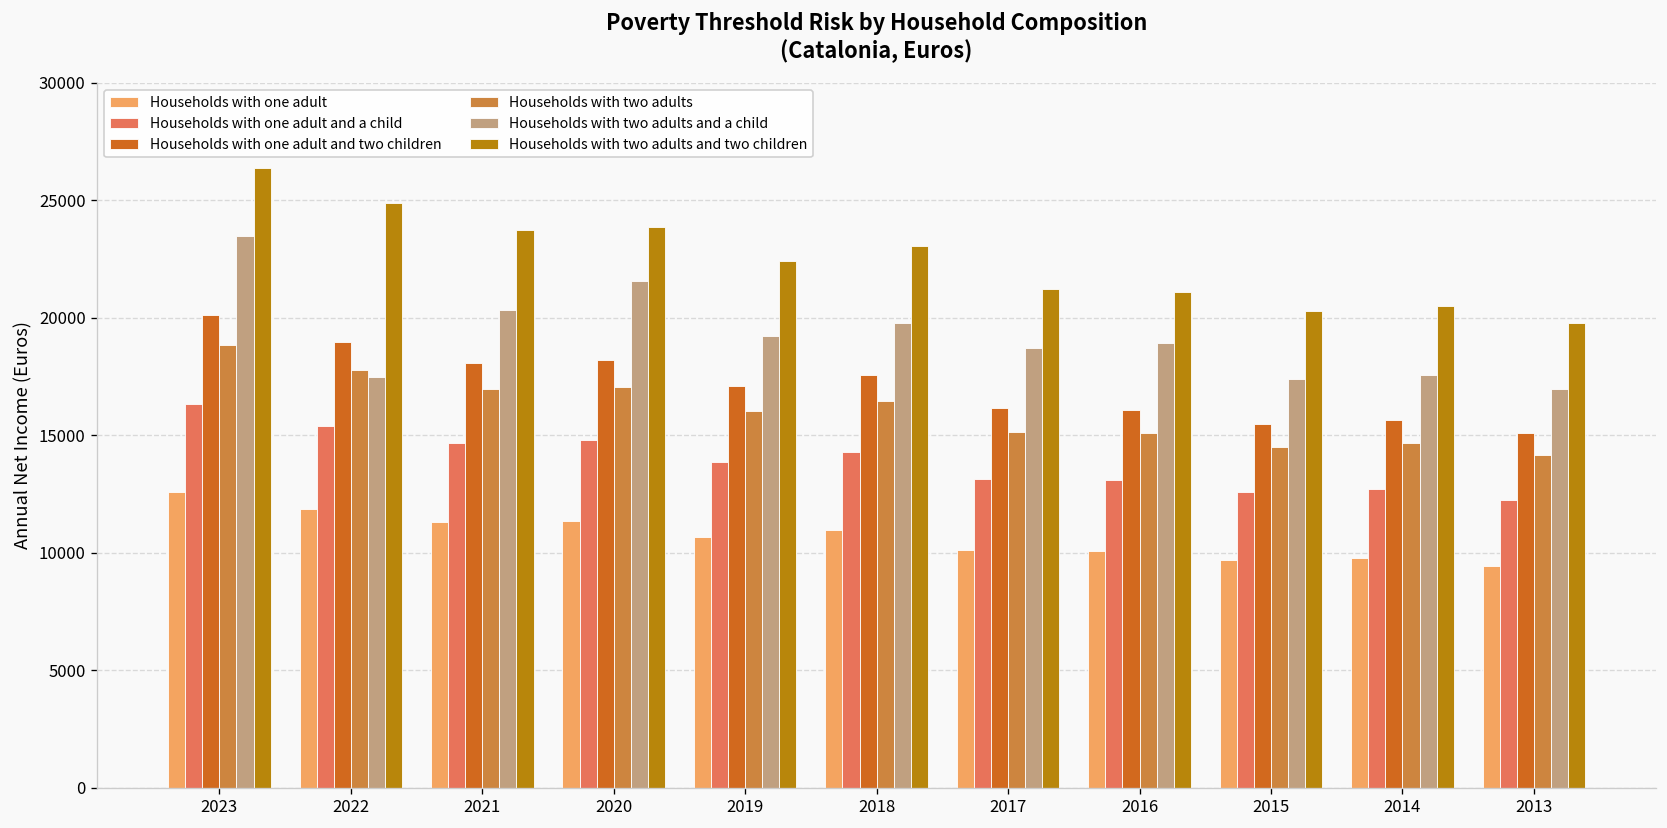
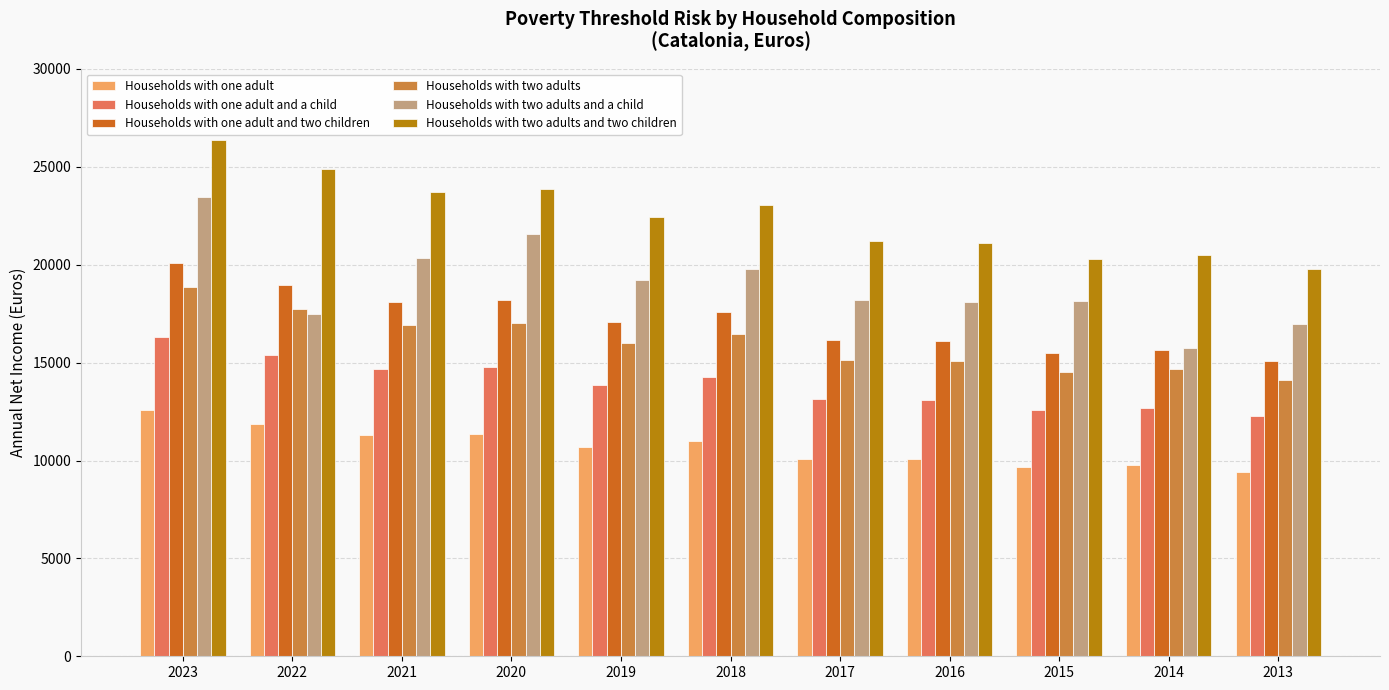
  {
    "Households with two adults and a child": {
      "2023": 23500,
      "2022": 17500,
      "2021": 20300,
      "2020": 21600,
      "2019": 19200,
      "2018": 19800,
-     "2017": 18700,
-     "2016": 18900,
-     "2015": 17400,
-     "2014": 17600,
+     "2017": 18200,
+     "2016": 18100,
+     "2015": 18100,
+     "2014": 15700,
      "2013": 17000
    }
  }
